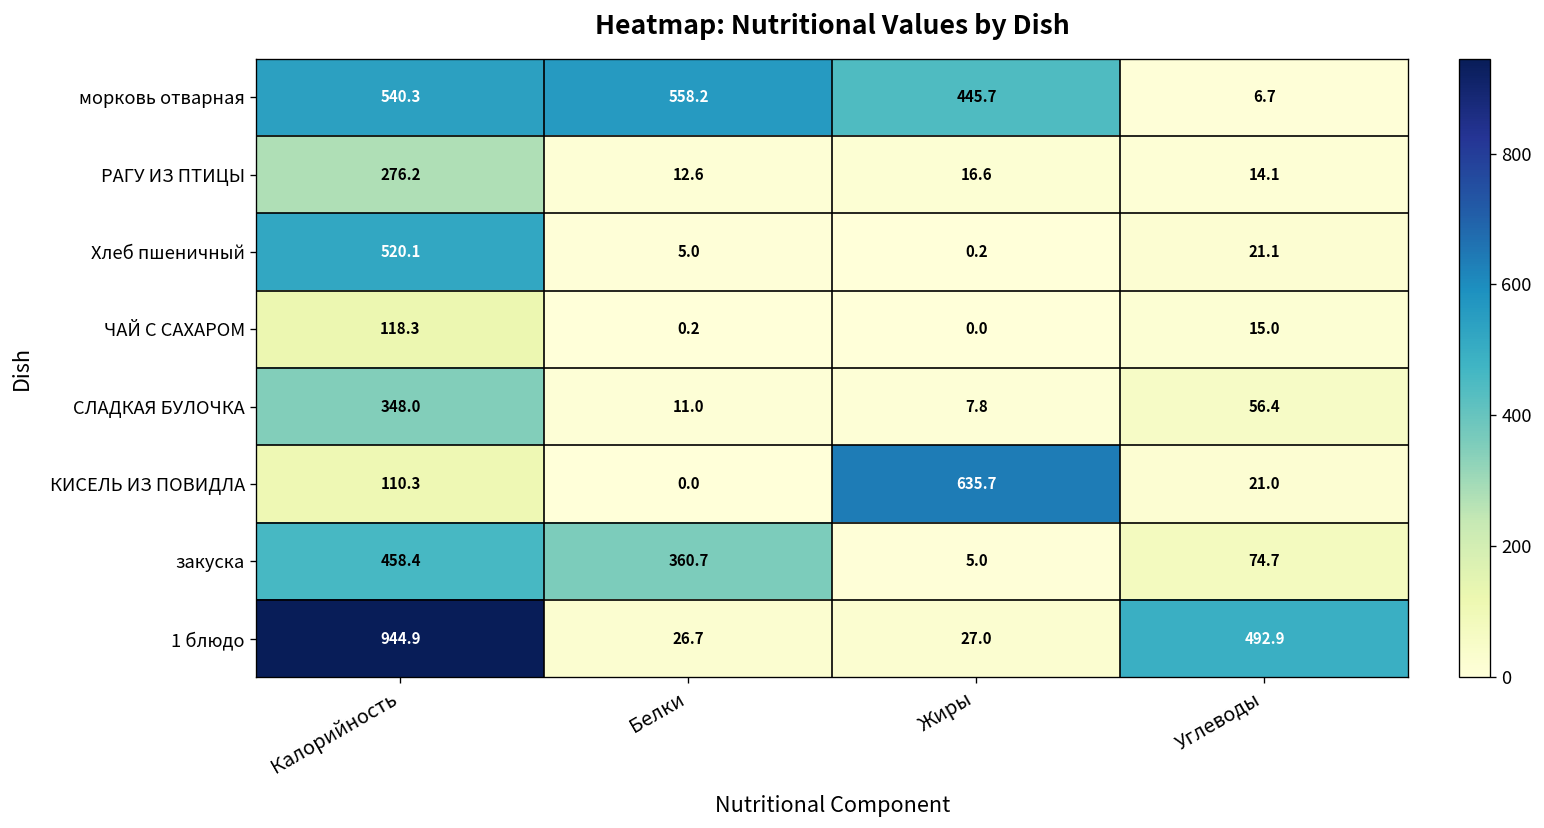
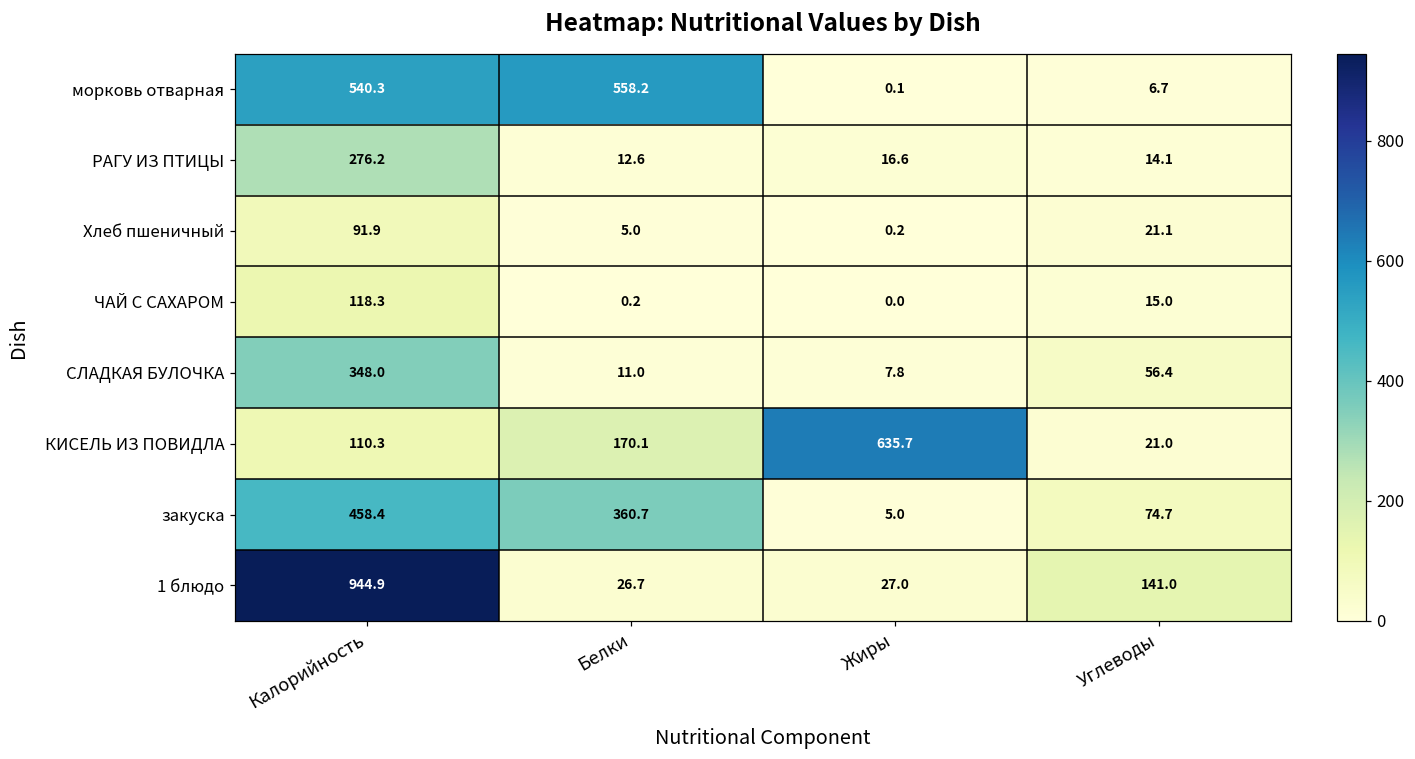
  {
    "морковь отварная": {
      "Калорийность": 540.3,
      "Белки": 558.2,
-     "Жиры": 445.7,
+     "Жиры": 0.1,
      "Углеводы": 6.7
    },
    "РАГУ ИЗ ПТИЦЫ": {
      "Калорийность": 276.2,
      "Белки": 12.6,
      "Жиры": 16.6,
      "Углеводы": 14.1
    },
    "Хлеб пшеничный": {
-     "Калорийность": 520.1,
+     "Калорийность": 91.9,
      "Белки": 5.0,
      "Жиры": 0.2,
      "Углеводы": 21.1
    },
    "ЧАЙ С САХАРОМ": {
      "Калорийность": 118.3,
      "Белки": 0.2,
      "Жиры": 0.0,
      "Углеводы": 15.0
    },
    "СЛАДКАЯ БУЛОЧКА": {
      "Калорийность": 348.0,
      "Белки": 11.0,
      "Жиры": 7.8,
      "Углеводы": 56.4
    },
    "КИСЕЛЬ ИЗ ПОВИДЛА": {
      "Калорийность": 110.3,
-     "Белки": 0.0,
+     "Белки": 170.1,
      "Жиры": 635.7,
      "Углеводы": 21.0
    },
    "закуска": {
      "Калорийность": 458.4,
      "Белки": 360.7,
      "Жиры": 5.0,
      "Углеводы": 74.7
    },
    "1 блюдо": {
      "Калорийность": 944.9,
      "Белки": 26.7,
      "Жиры": 27.0,
-     "Углеводы": 492.9
+     "Углеводы": 141.0
    }
  }
